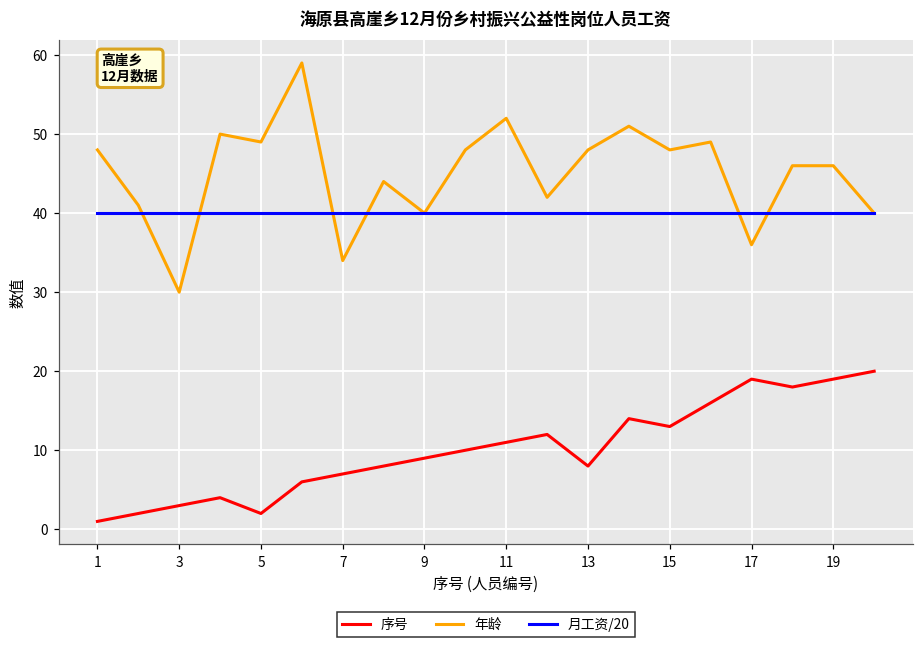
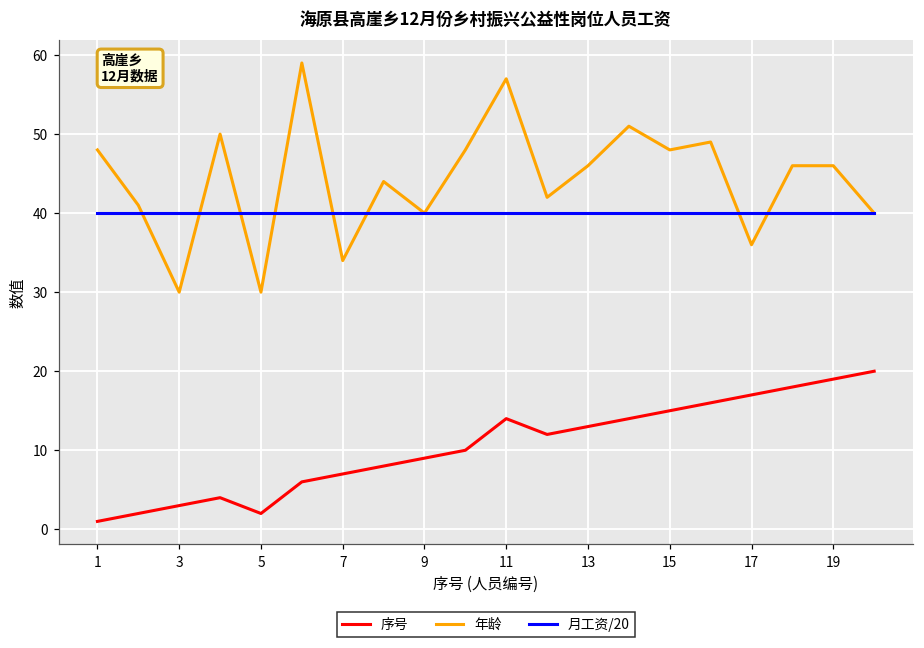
  {
    "序号": {
      "1": 1,
      "3": 3,
      "5": 2,
      "7": 7,
      "9": 9,
-     "11": 11,
-     "13": 8,
-     "15": 13,
-     "17": 19,
+     "11": 14,
+     "13": 13,
+     "15": 15,
+     "17": 17,
      "19": 19
    },
    "年龄": {
      "1": 48,
      "3": 30,
-     "5": 49,
+     "5": 30,
      "7": 34,
-     "11": 52,
-     "13": 48,
+     "11": 57,
+     "13": 46,
      "15": 48,
      "17": 36,
      "19": 46
    },
    "月工资/20": {
      "1": 40,
      "3": 40,
      "5": 40,
      "7": 40,
      "11": 40,
      "13": 40,
      "15": 40,
      "17": 40,
      "19": 40
    }
  }
